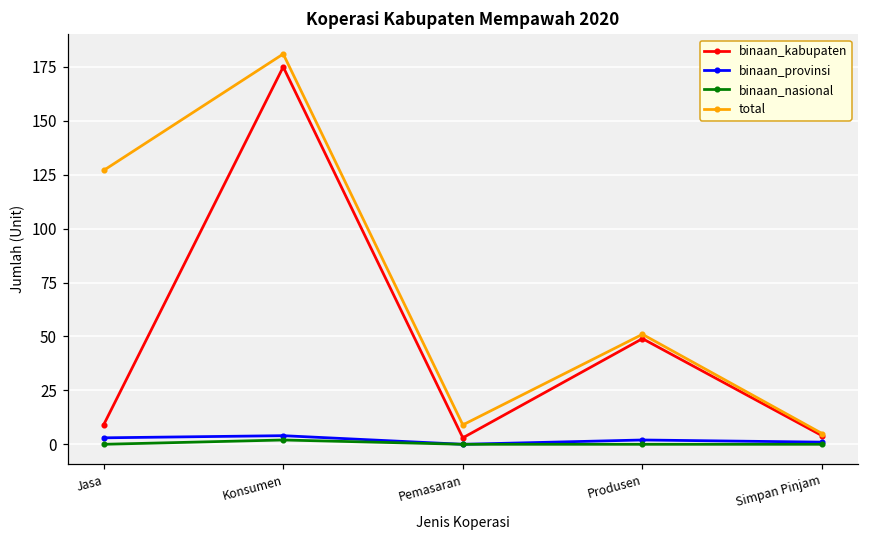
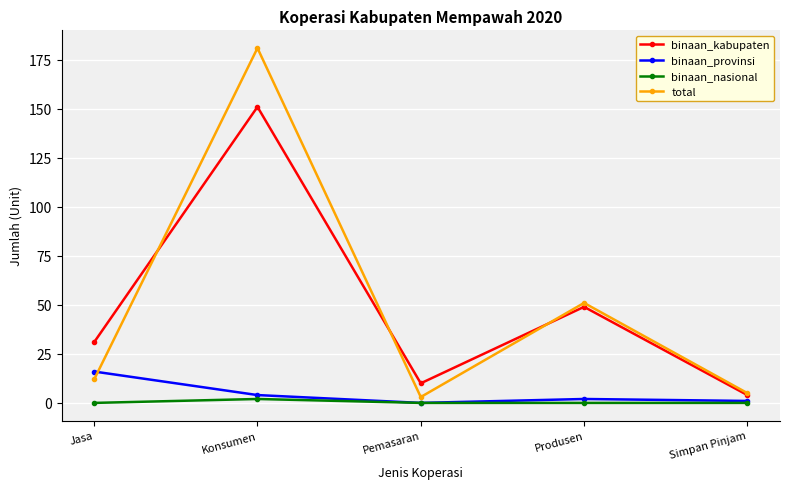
  {
    "binaan_kabupaten": {
-     "Jasa": 9,
-     "Konsumen": 175,
-     "Pemasaran": 3,
+     "Jasa": 31,
+     "Konsumen": 151,
+     "Pemasaran": 10,
      "Produsen": 49
    },
    "binaan_provinsi": {
-     "Jasa": 3,
+     "Jasa": 16,
      "Konsumen": 4,
      "Produsen": 2
    },
    "binaan_nasional": {
      "Jasa": 0,
      "Konsumen": 2,
      "Produsen": 0
    },
    "total": {
-     "Jasa": 127,
+     "Jasa": 12,
      "Konsumen": 181,
-     "Pemasaran": 9,
+     "Pemasaran": 3,
      "Produsen": 51
    }
  }
